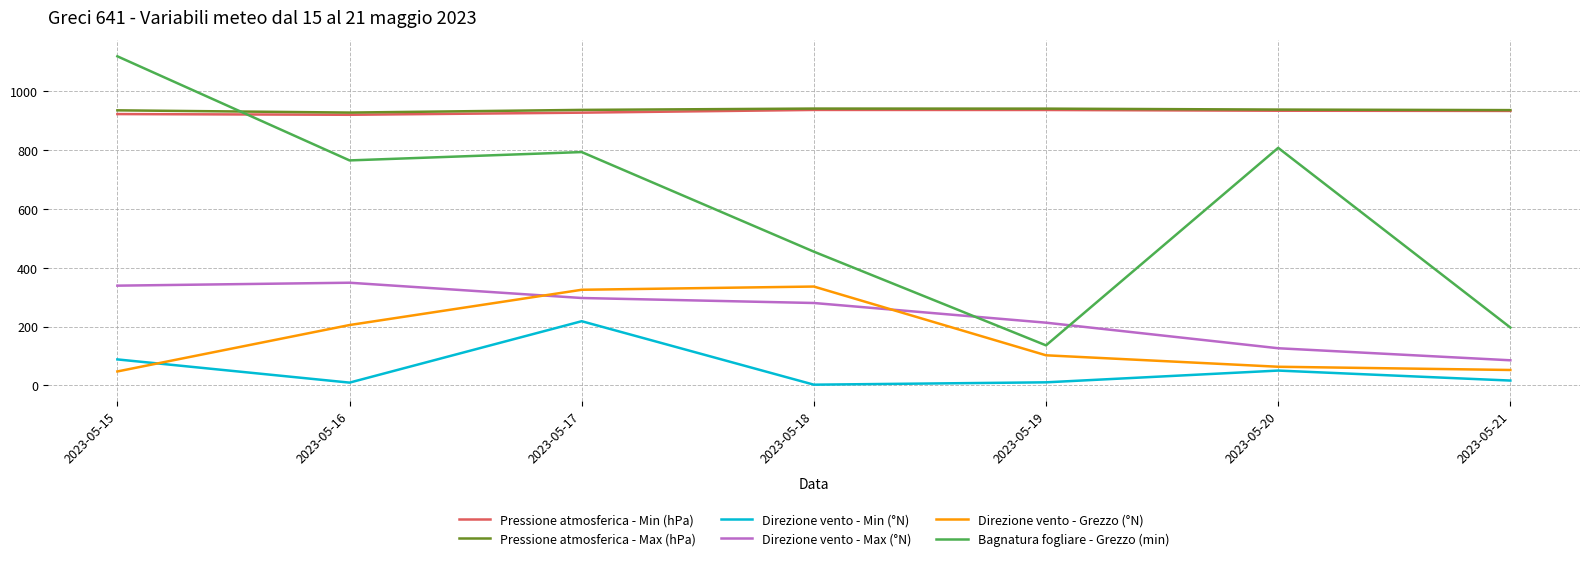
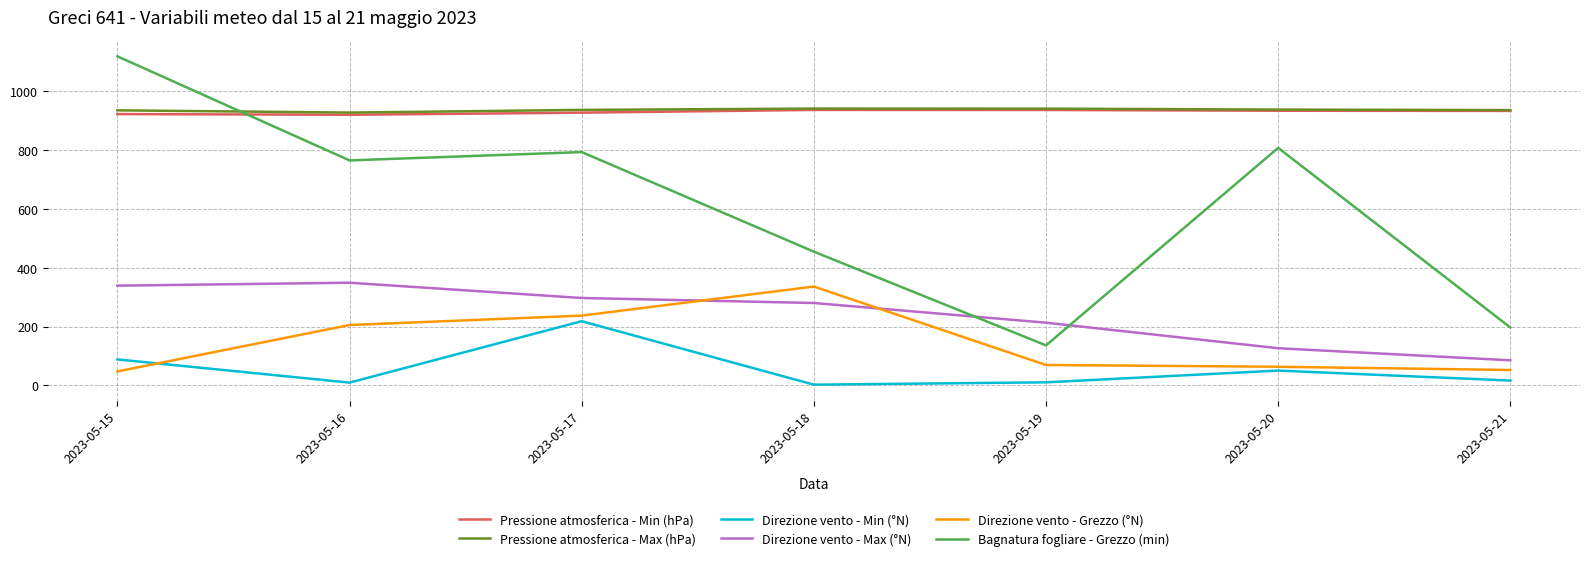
  {
    "Pressione atmosferica - Min (hPa)": {
      "2023-05-15": 920,
      "2023-05-17": 930
    },
    "Pressione atmosferica - Max (hPa)": {
      "2023-05-15": 940,
      "2023-05-17": 940
    },
    "Direzione vento - Min (°N)": {
      "2023-05-15": 90,
      "2023-05-16": 10,
      "2023-05-17": 220,
      "2023-05-18": 0,
      "2023-05-19": 10,
      "2023-05-20": 50,
      "2023-05-21": 20
    },
    "Direzione vento - Max (°N)": {
      "2023-05-15": 340,
      "2023-05-16": 350,
      "2023-05-17": 300,
      "2023-05-18": 280,
      "2023-05-19": 210,
      "2023-05-20": 130,
      "2023-05-21": 90
    },
    "Direzione vento - Grezzo (°N)": {
      "2023-05-15": 50,
      "2023-05-16": 210,
-     "2023-05-17": 330,
+     "2023-05-17": 240,
      "2023-05-18": 340,
-     "2023-05-19": 100,
+     "2023-05-19": 70,
      "2023-05-20": 60,
      "2023-05-21": 50
    },
    "Bagnatura fogliare - Grezzo (min)": {
      "2023-05-15": 1120,
      "2023-05-16": 770,
      "2023-05-17": 790,
      "2023-05-18": 450,
      "2023-05-19": 140,
      "2023-05-20": 810,
      "2023-05-21": 200
    }
  }
